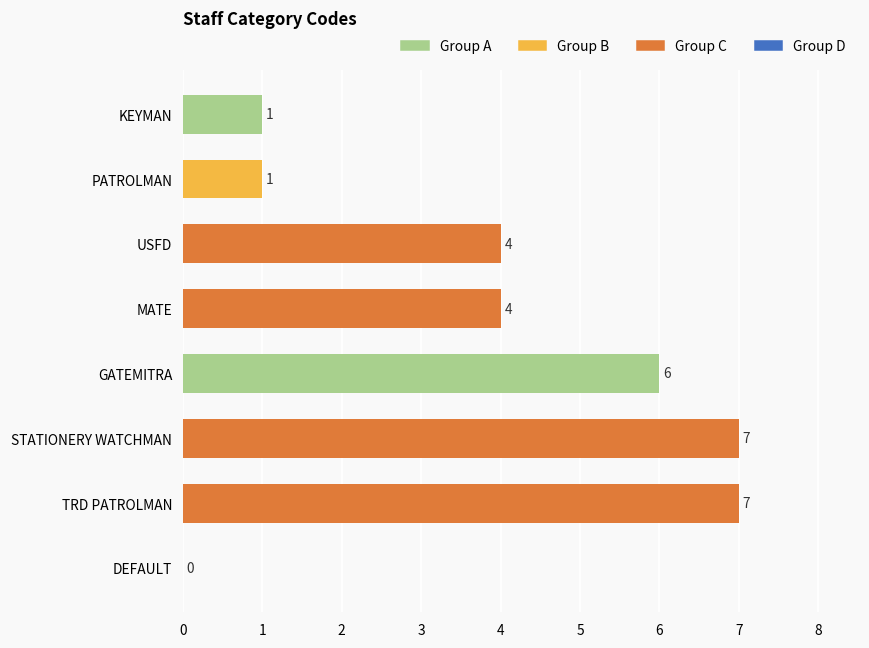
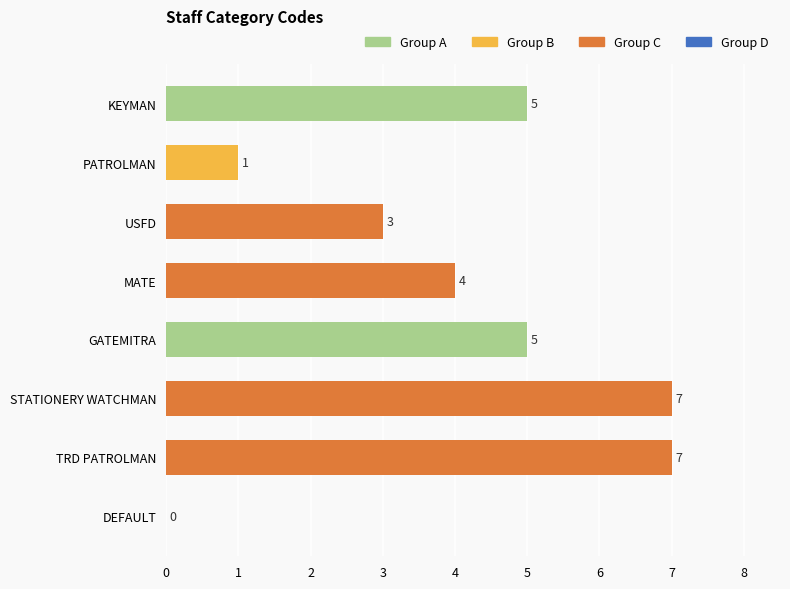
  {
-   "KEYMAN": 1,
+   "KEYMAN": 5,
    "PATROLMAN": 1,
-   "USFD": 4,
+   "USFD": 3,
    "MATE": 4,
-   "GATEMITRA": 6,
+   "GATEMITRA": 5,
    "STATIONERY WATCHMAN": 7,
    "TRD PATROLMAN": 7,
    "DEFAULT": 0
  }
